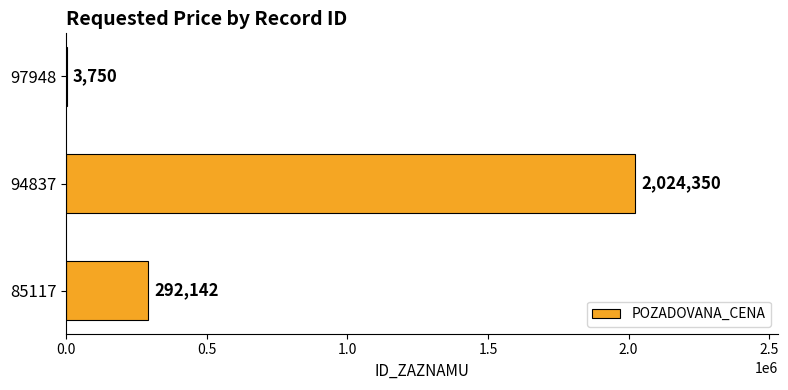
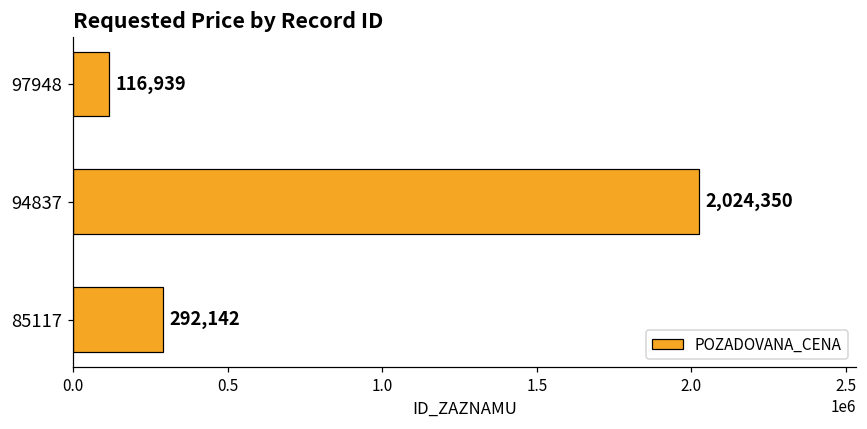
  {
-   "97948": "3,750",
+   "97948": "116,939",
    "94837": "2,024,350",
    "85117": "292,142"
  }
